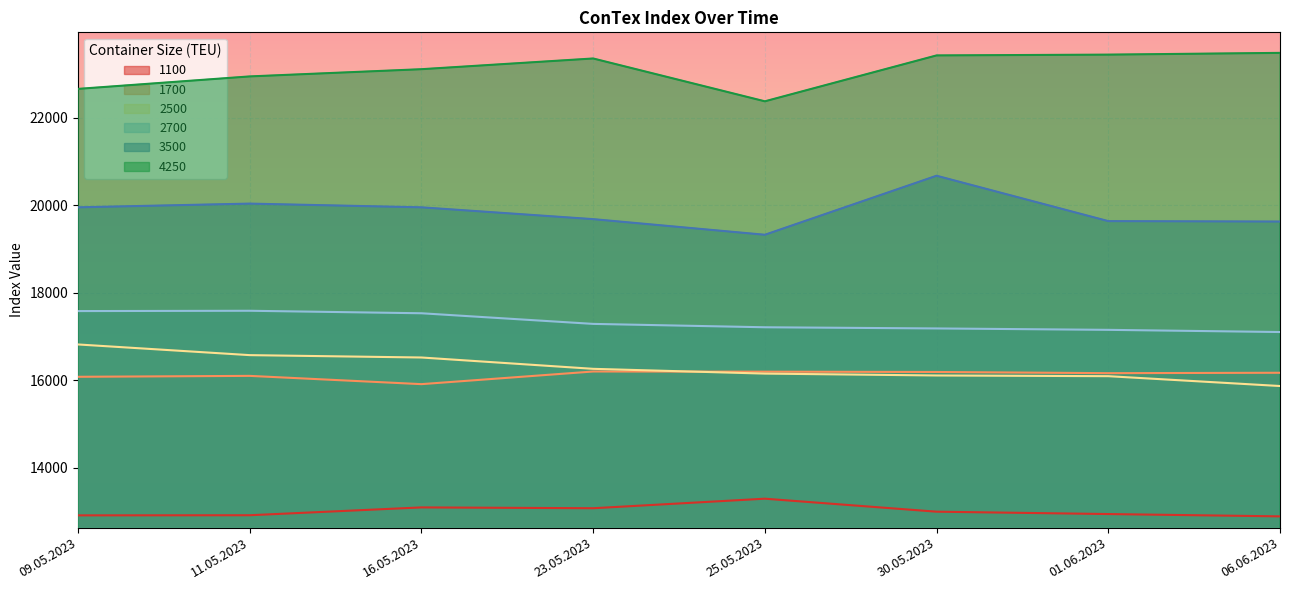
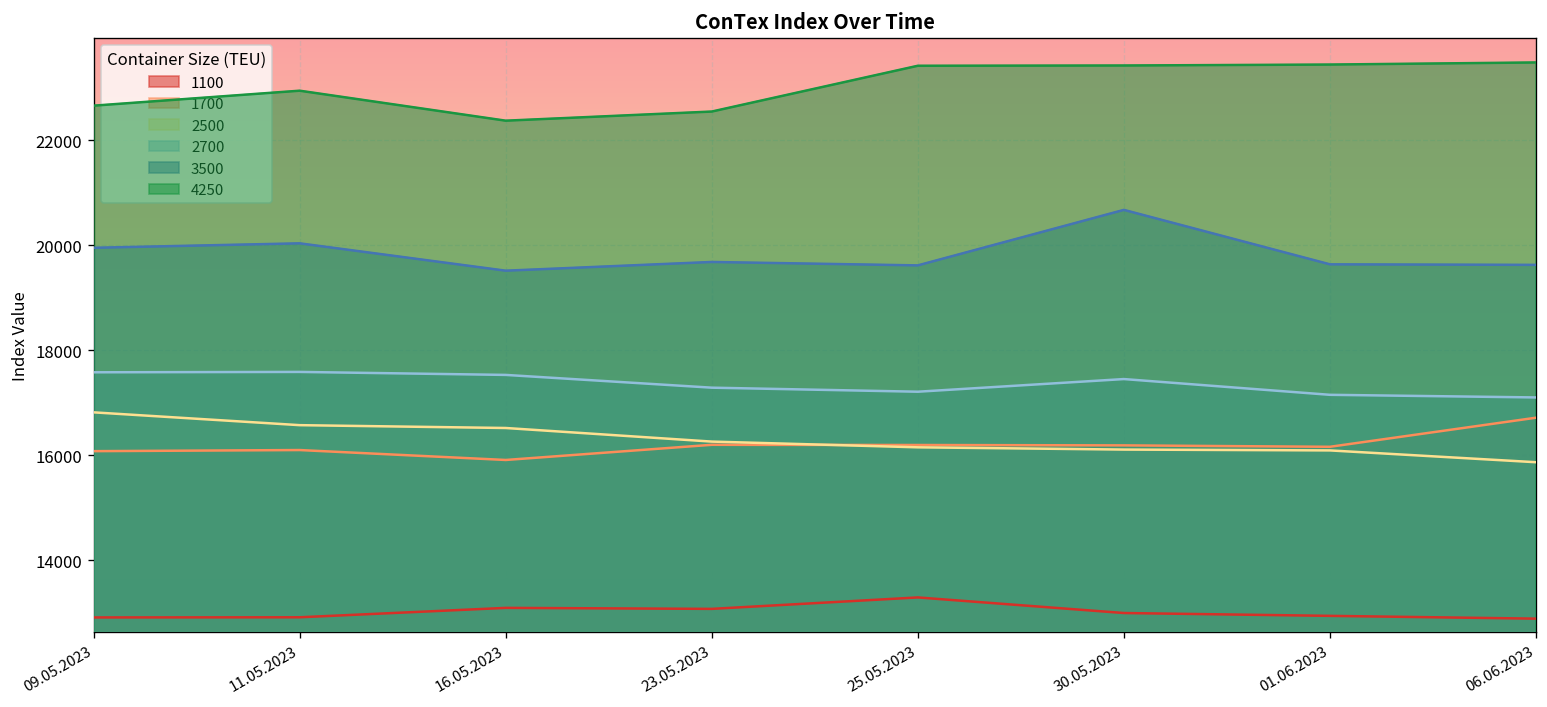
  {
    "1100": {
      "09.05.2023": 12900,
      "11.05.2023": 12900,
      "16.05.2023": 13100,
      "23.05.2023": 13100,
      "25.05.2023": 13300,
      "30.05.2023": 13000,
      "01.06.2023": 12900,
      "06.06.2023": 12900
    },
    "1700": {
      "09.05.2023": 16100,
      "11.05.2023": 16100,
      "16.05.2023": 15900,
      "23.05.2023": 16200,
      "30.05.2023": 16200,
      "01.06.2023": 16200,
-     "06.06.2023": 16200
+     "06.06.2023": 16700
    },
    "2500": {
      "09.05.2023": 16800,
      "11.05.2023": 16600,
      "16.05.2023": 16500,
      "23.05.2023": 16300,
      "30.05.2023": 16100,
      "01.06.2023": 16100,
      "06.06.2023": 15900
    },
    "2700": {
      "09.05.2023": 17600,
      "11.05.2023": 17600,
      "16.05.2023": 17500,
      "23.05.2023": 17300,
      "25.05.2023": 17200,
-     "30.05.2023": 17200,
+     "30.05.2023": 17400,
      "01.06.2023": 17100,
      "06.06.2023": 17100
    },
    "3500": {
      "09.05.2023": 19900,
      "11.05.2023": 20000,
-     "16.05.2023": 19900,
+     "16.05.2023": 19500,
      "23.05.2023": 19700,
-     "25.05.2023": 19300,
+     "25.05.2023": 19600,
      "30.05.2023": 20700,
      "01.06.2023": 19600,
      "06.06.2023": 19600
    },
    "4250": {
      "09.05.2023": 22700,
      "11.05.2023": 22900,
-     "16.05.2023": 23100,
-     "23.05.2023": 23400,
-     "25.05.2023": 22400,
+     "16.05.2023": 22400,
+     "23.05.2023": 22500,
+     "25.05.2023": 23400,
      "30.05.2023": 23400,
      "01.06.2023": 23400,
      "06.06.2023": 23500
    }
  }
